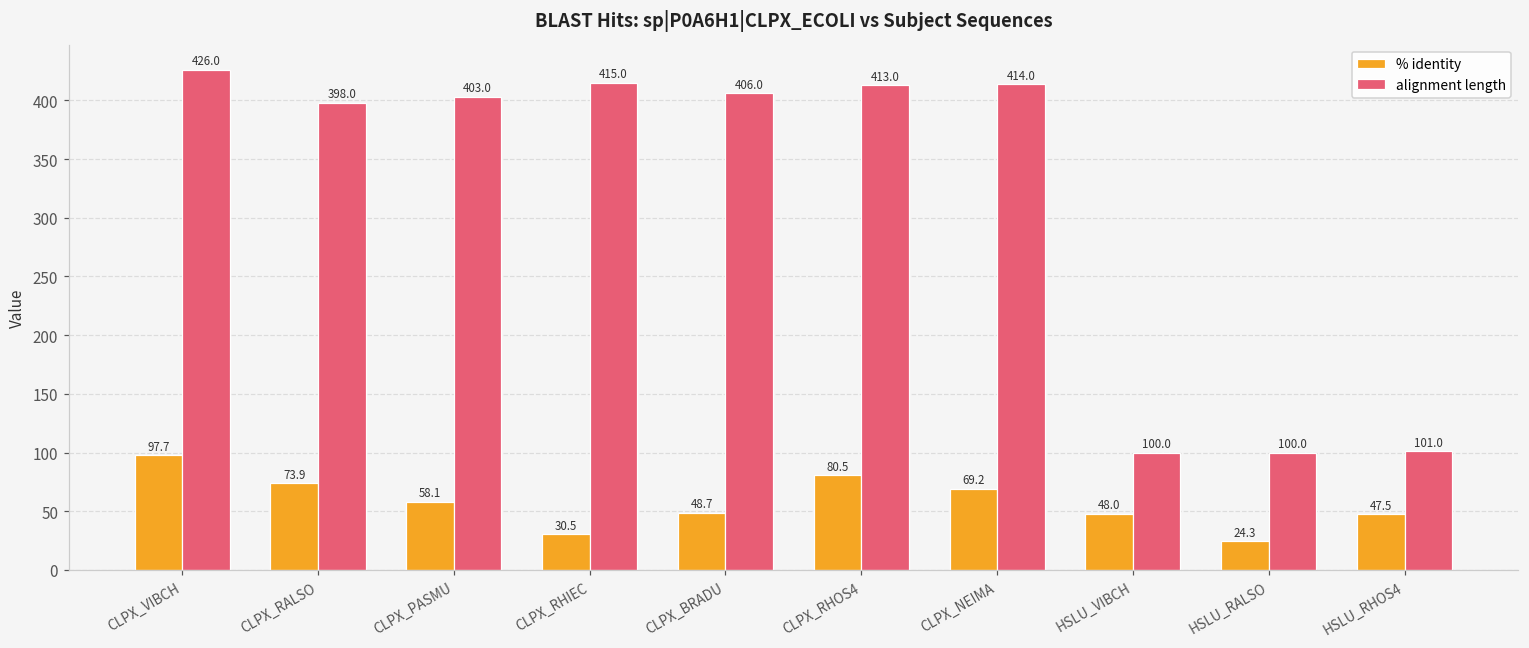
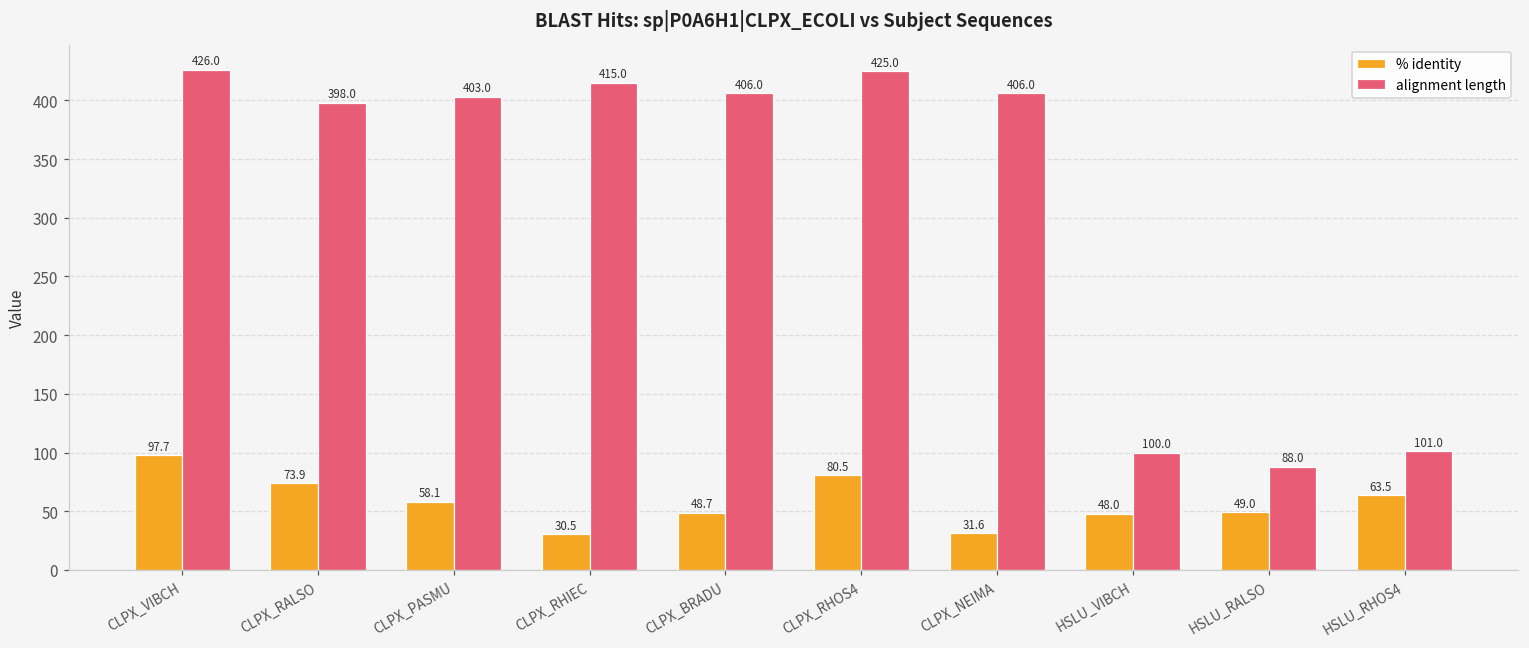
  {
    "% identity": {
      "CLPX_VIBCH": 97.7,
      "CLPX_RALSO": 73.9,
      "CLPX_PASMU": 58.1,
      "CLPX_RHIEC": 30.5,
      "CLPX_BRADU": 48.7,
      "CLPX_RHOS4": 80.5,
-     "CLPX_NEIMA": 69.2,
+     "CLPX_NEIMA": 31.6,
      "HSLU_VIBCH": 48.0,
-     "HSLU_RALSO": 24.3,
-     "HSLU_RHOS4": 47.5
+     "HSLU_RALSO": 49.0,
+     "HSLU_RHOS4": 63.5
    },
    "alignment length": {
      "CLPX_VIBCH": 426.0,
      "CLPX_RALSO": 398.0,
      "CLPX_PASMU": 403.0,
      "CLPX_RHIEC": 415.0,
      "CLPX_BRADU": 406.0,
-     "CLPX_RHOS4": 413.0,
-     "CLPX_NEIMA": 414.0,
+     "CLPX_RHOS4": 425.0,
+     "CLPX_NEIMA": 406.0,
      "HSLU_VIBCH": 100.0,
-     "HSLU_RALSO": 100.0,
+     "HSLU_RALSO": 88.0,
      "HSLU_RHOS4": 101.0
    }
  }
